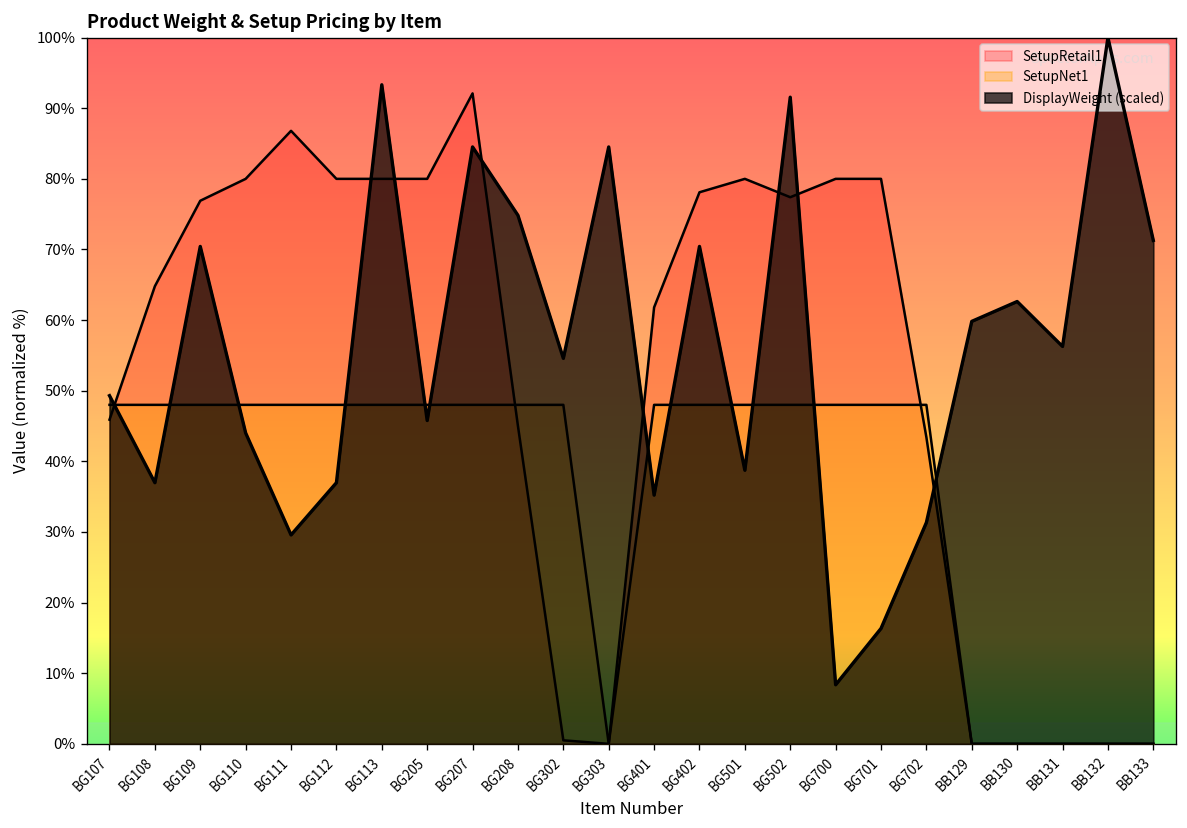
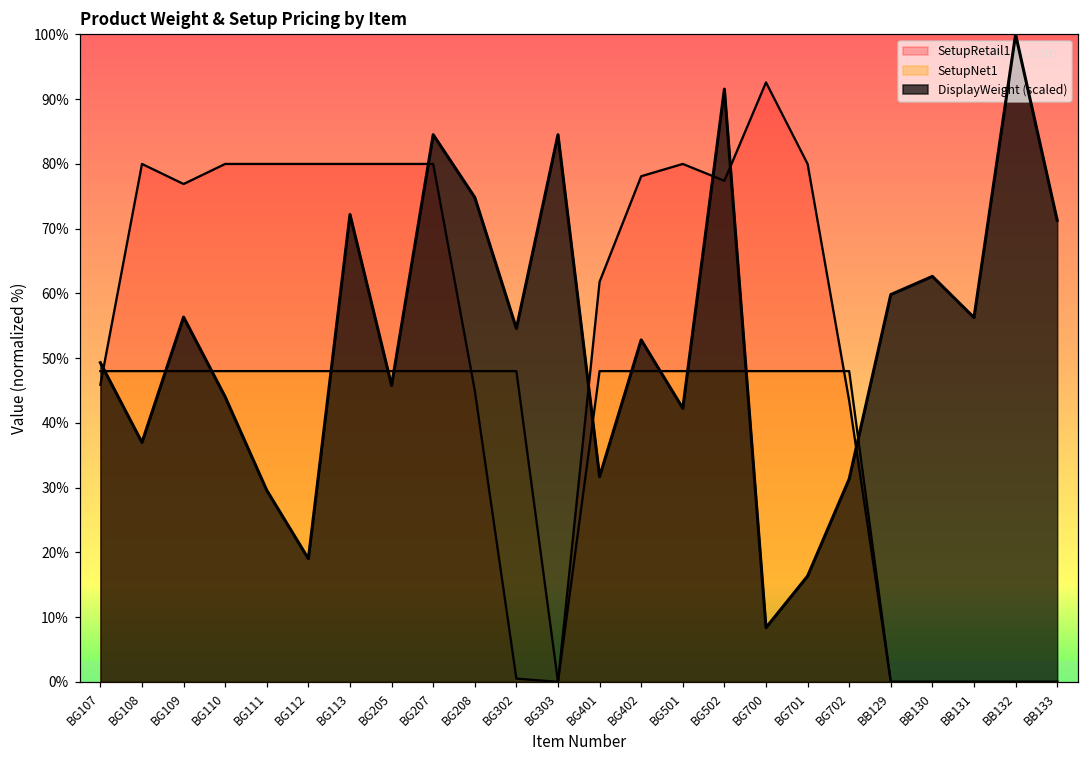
  {
    "SetupRetail1": {
      "BG107": "46%",
-     "BG108": "65%",
+     "BG108": "80%",
      "BG109": "77%",
      "BG110": "80%",
-     "BG111": "87%",
+     "BG111": "80%",
      "BG112": "80%",
      "BG113": "80%",
      "BG205": "80%",
-     "BG207": "92%",
+     "BG207": "80%",
      "BG208": "45%",
      "BG401": "62%",
      "BG402": "78%",
      "BG501": "80%",
      "BG502": "77%",
-     "BG700": "80%",
+     "BG700": "93%",
      "BG701": "80%",
      "BG702": "43%"
    },
    "SetupNet1": {
      "BG107": "48%",
      "BG108": "48%",
      "BG109": "48%",
      "BG110": "48%",
      "BG111": "48%",
      "BG112": "48%",
      "BG113": "48%",
      "BG205": "48%",
      "BG207": "48%",
      "BG208": "48%",
      "BG302": "48%",
      "BG401": "48%",
      "BG402": "48%",
      "BG501": "48%",
      "BG502": "48%",
      "BG700": "48%",
      "BG701": "48%",
      "BG702": "48%"
    },
    "DisplayWeight (scaled)": {
      "BG107": "49%",
      "BG108": "37%",
-     "BG109": "70%",
+     "BG109": "56%",
      "BG110": "44%",
      "BG111": "30%",
-     "BG112": "37%",
-     "BG113": "93%",
+     "BG112": "19%",
+     "BG113": "72%",
      "BG205": "46%",
      "BG207": "85%",
      "BG208": "75%",
      "BG302": "55%",
      "BG303": "85%",
-     "BG401": "35%",
-     "BG402": "70%",
-     "BG501": "39%",
+     "BG401": "32%",
+     "BG402": "53%",
+     "BG501": "42%",
      "BG502": "92%",
      "BG700": "8%",
      "BG701": "16%",
      "BG702": "31%",
      "BB129": "60%",
      "BB130": "63%",
      "BB131": "56%",
      "BB132": "100%",
      "BB133": "71%"
    }
  }
